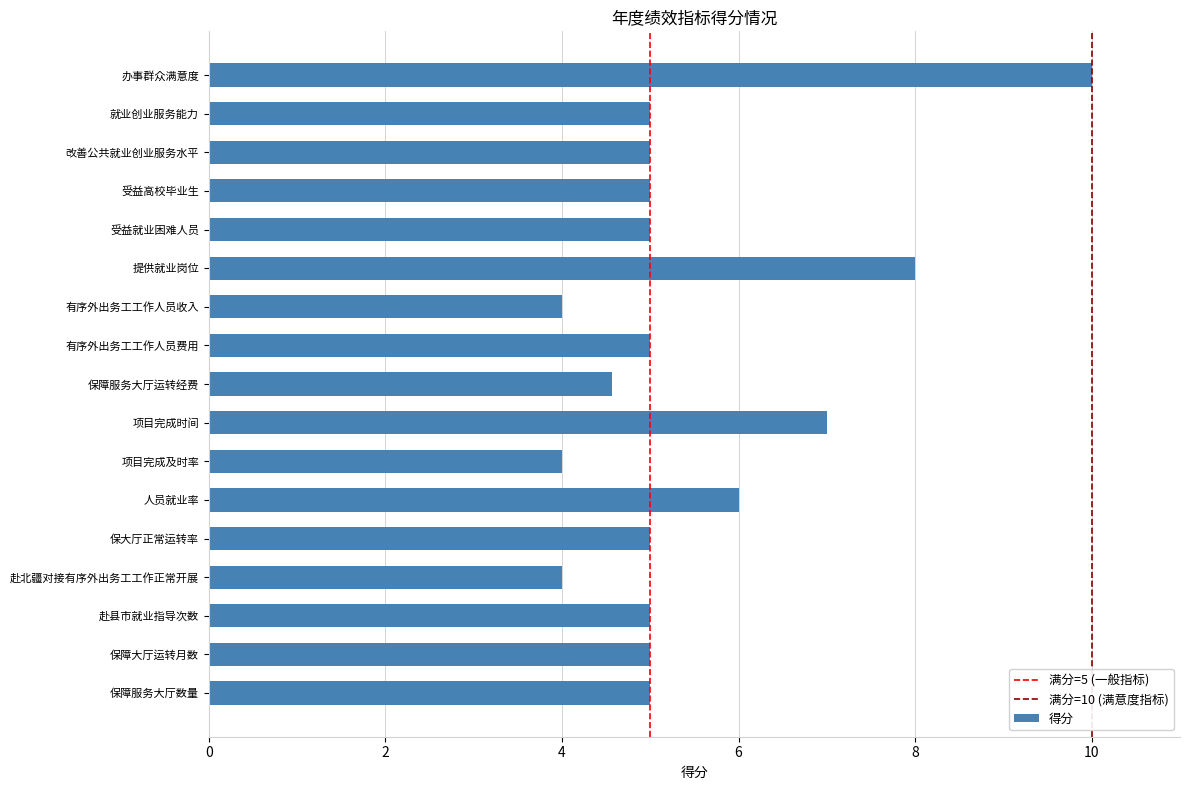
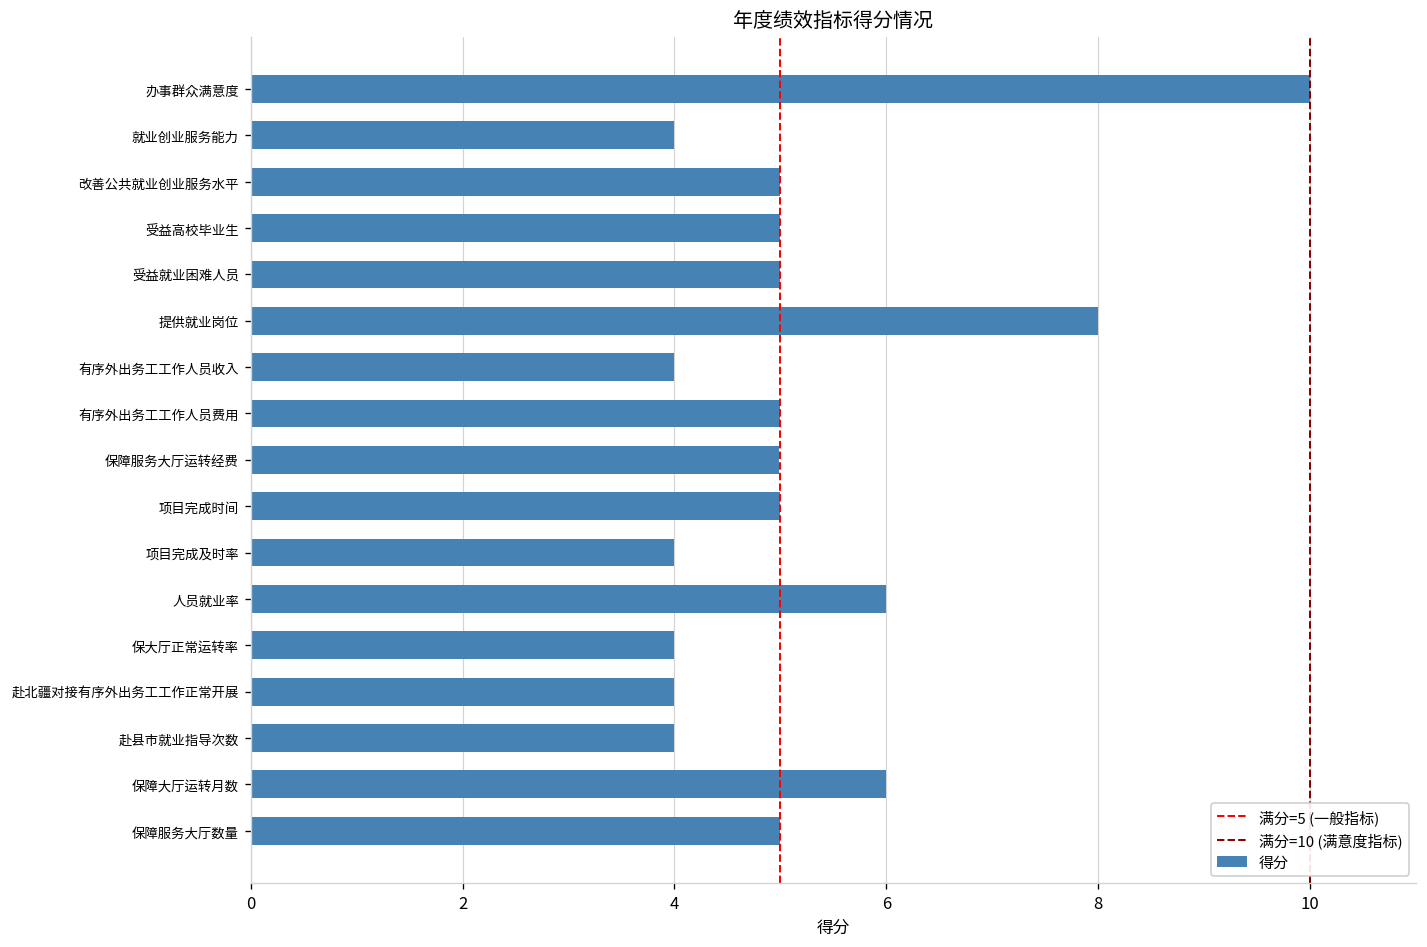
  {
    "办事群众满意度": 10.0,
-   "就业创业服务能力": 5,
+   "就业创业服务能力": 4,
    "改善公共就业创业服务水平": 5.0,
    "受益高校毕业生": 5.0,
    "受益就业困难人员": 5.0,
    "提供就业岗位": 8.0,
    "有序外出务工工作人员收入": 4.0,
    "有序外出务工工作人员费用": 5.0,
-   "保障服务大厅运转经费": 4.6,
-   "项目完成时间": 7,
+   "保障服务大厅运转经费": 5.0,
+   "项目完成时间": 5,
    "项目完成及时率": 4.0,
    "人员就业率": 6.0,
-   "保大厅正常运转率": 5,
+   "保大厅正常运转率": 4,
    "赴北疆对接有序外出务工工作正常开展": 4.0,
-   "赴县市就业指导次数": 5,
-   "保障大厅运转月数": 5,
+   "赴县市就业指导次数": 4,
+   "保障大厅运转月数": 6,
    "保障服务大厅数量": 5.0
  }
